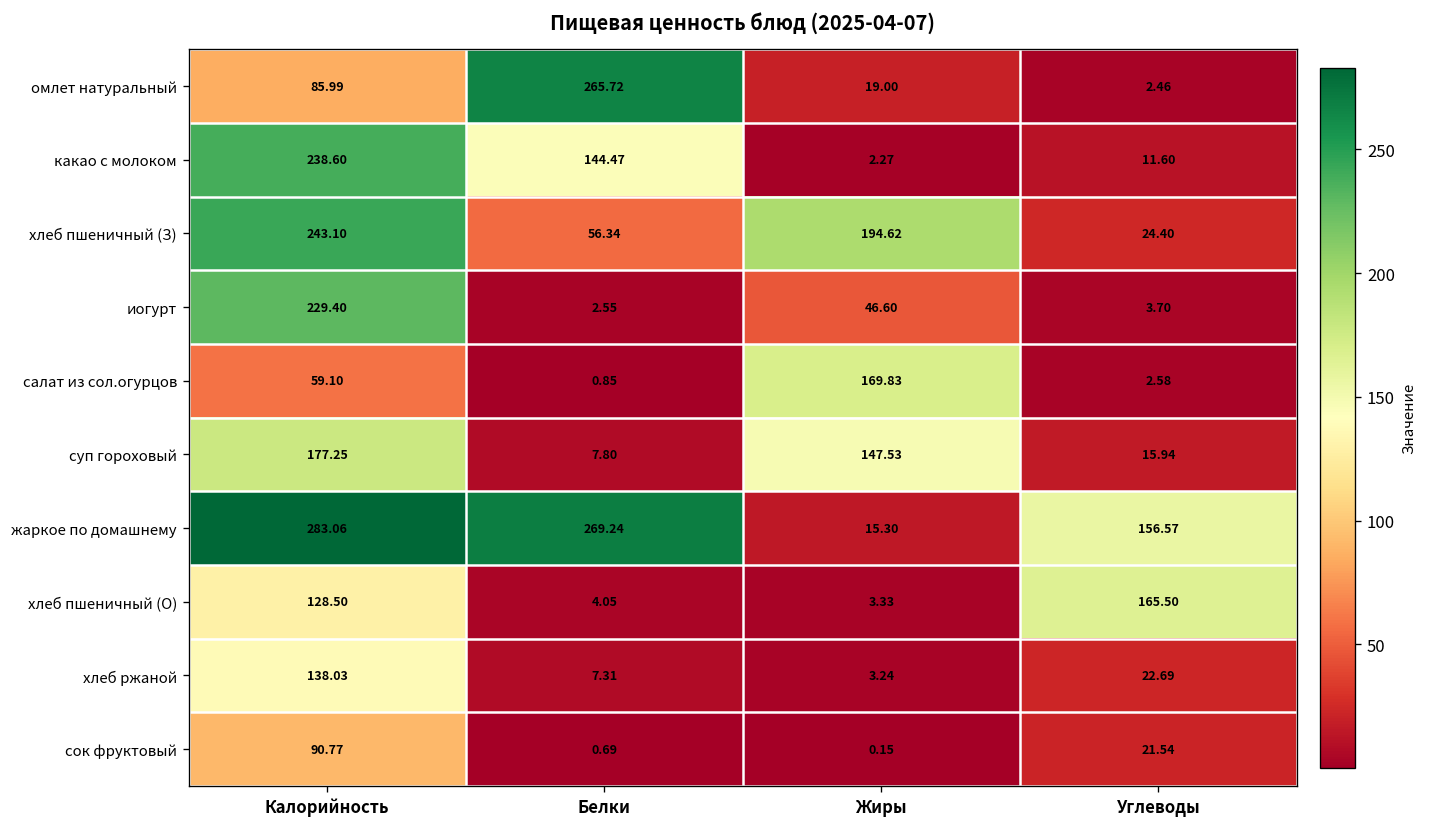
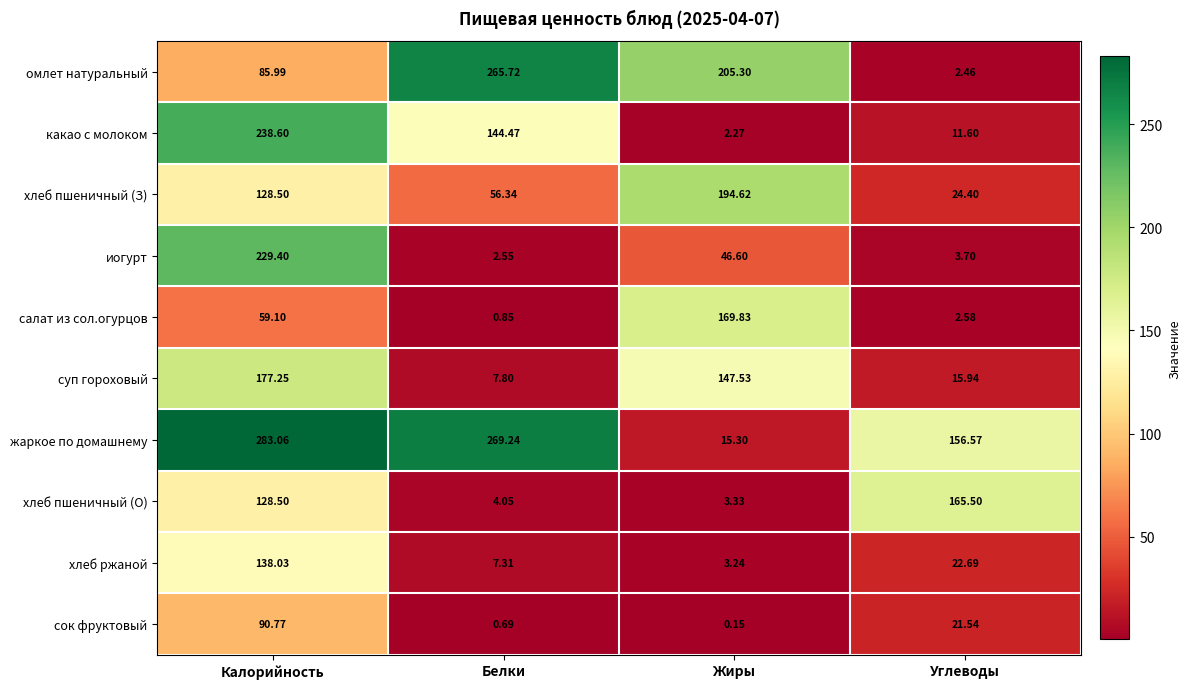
  {
    "омлет натуральный": {
      "Калорийность": 85.99,
      "Белки": 265.72,
-     "Жиры": 19.00,
+     "Жиры": 205.30,
      "Углеводы": 2.46
    },
    "какао с молоком": {
      "Калорийность": 238.60,
      "Белки": 144.47,
      "Жиры": 2.27,
      "Углеводы": 11.60
    },
    "хлеб пшеничный (З)": {
-     "Калорийность": 243.10,
+     "Калорийность": 128.50,
      "Белки": 56.34,
      "Жиры": 194.62,
      "Углеводы": 24.40
    },
    "иогурт": {
      "Калорийность": 229.40,
      "Белки": 2.55,
      "Жиры": 46.60,
      "Углеводы": 3.70
    },
    "салат из сол.огурцов": {
      "Калорийность": 59.10,
      "Белки": 0.85,
      "Жиры": 169.83,
      "Углеводы": 2.58
    },
    "суп гороховый": {
      "Калорийность": 177.25,
      "Белки": 7.80,
      "Жиры": 147.53,
      "Углеводы": 15.94
    },
    "жаркое по домашнему": {
      "Калорийность": 283.06,
      "Белки": 269.24,
      "Жиры": 15.30,
      "Углеводы": 156.57
    },
    "хлеб пшеничный (О)": {
      "Калорийность": 128.50,
      "Белки": 4.05,
      "Жиры": 3.33,
      "Углеводы": 165.50
    },
    "хлеб ржаной": {
      "Калорийность": 138.03,
      "Белки": 7.31,
      "Жиры": 3.24,
      "Углеводы": 22.69
    },
    "сок фруктовый": {
      "Калорийность": 90.77,
      "Белки": 0.69,
      "Жиры": 0.15,
      "Углеводы": 21.54
    }
  }
